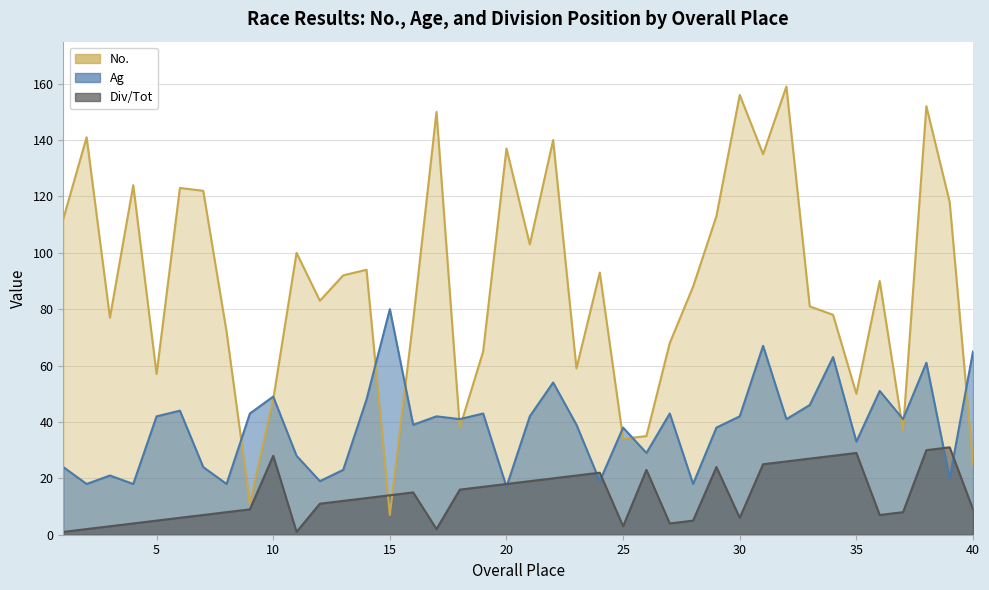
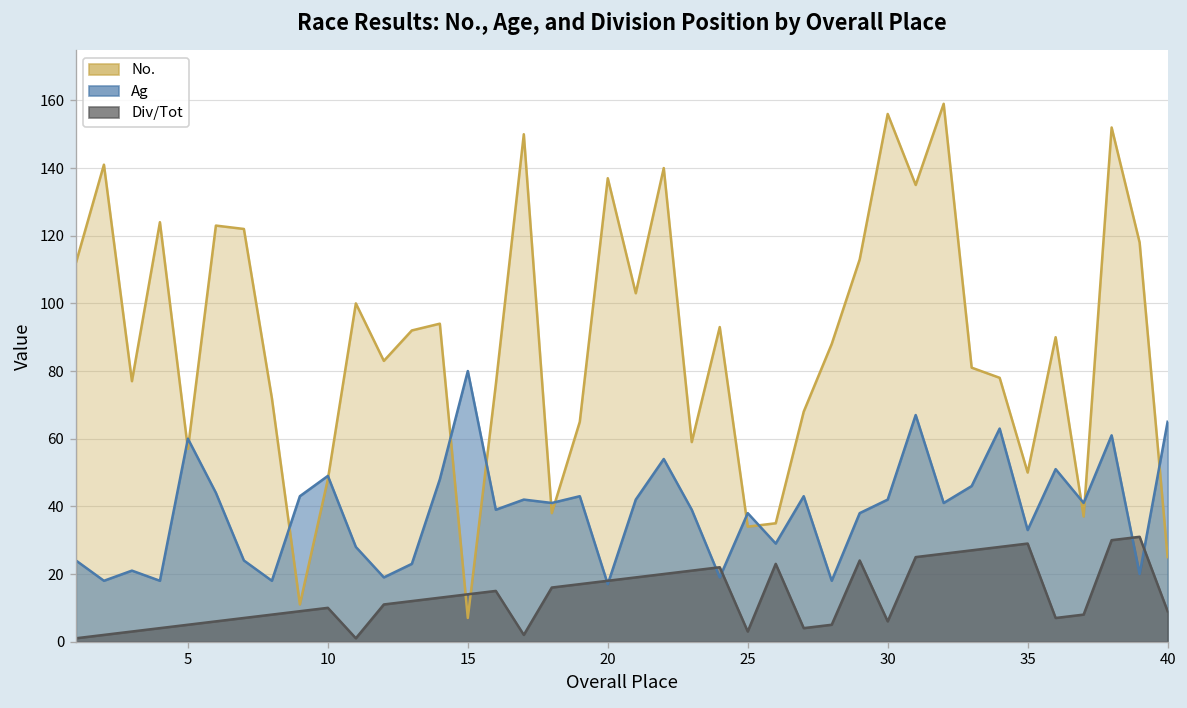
  {
    "No.": {
      "5": 57,
      "10": 48,
      "15": 7,
      "20": 137,
      "25": 34,
      "30": 156,
      "35": 50,
      "40": 25
    },
    "Ag": {
-     "5": 42,
+     "5": 60,
      "10": 49,
      "15": 80,
      "20": 17,
      "25": 38,
      "30": 42,
      "35": 33,
      "40": 65
    },
    "Div/Tot": {
      "5": 5,
-     "10": 28,
+     "10": 10,
      "15": 14,
      "20": 18,
      "25": 3,
      "30": 6,
      "35": 29,
      "40": 9
    }
  }
